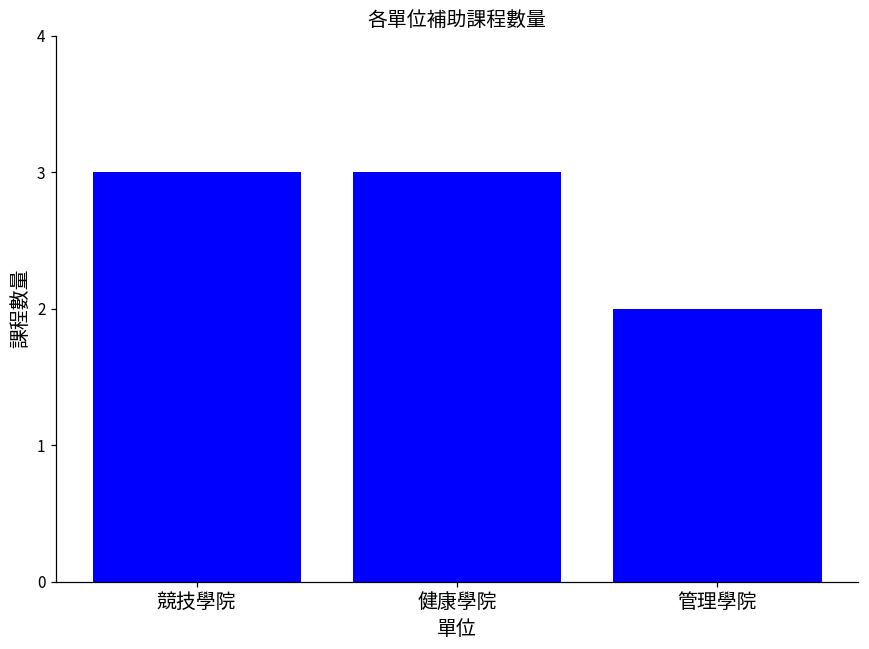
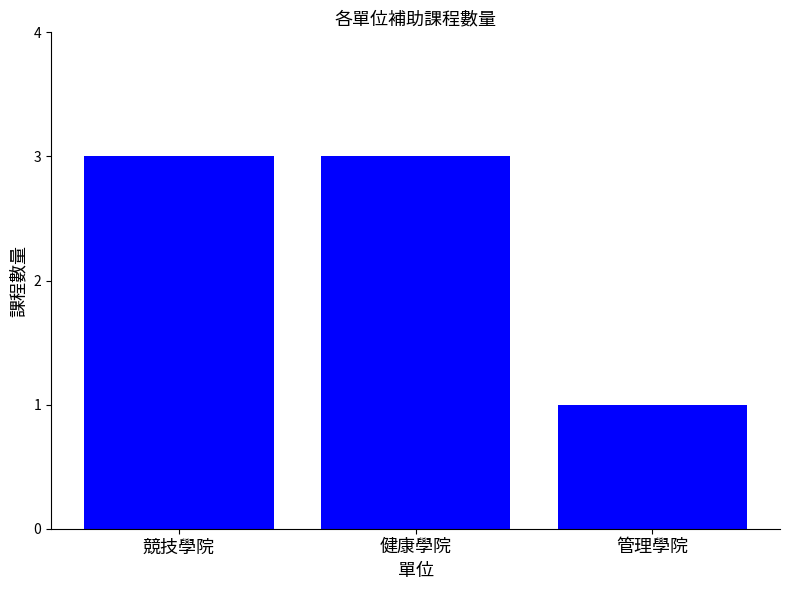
  {
    "競技學院": 3,
    "健康學院": 3,
-   "管理學院": 2
+   "管理學院": 1
  }
